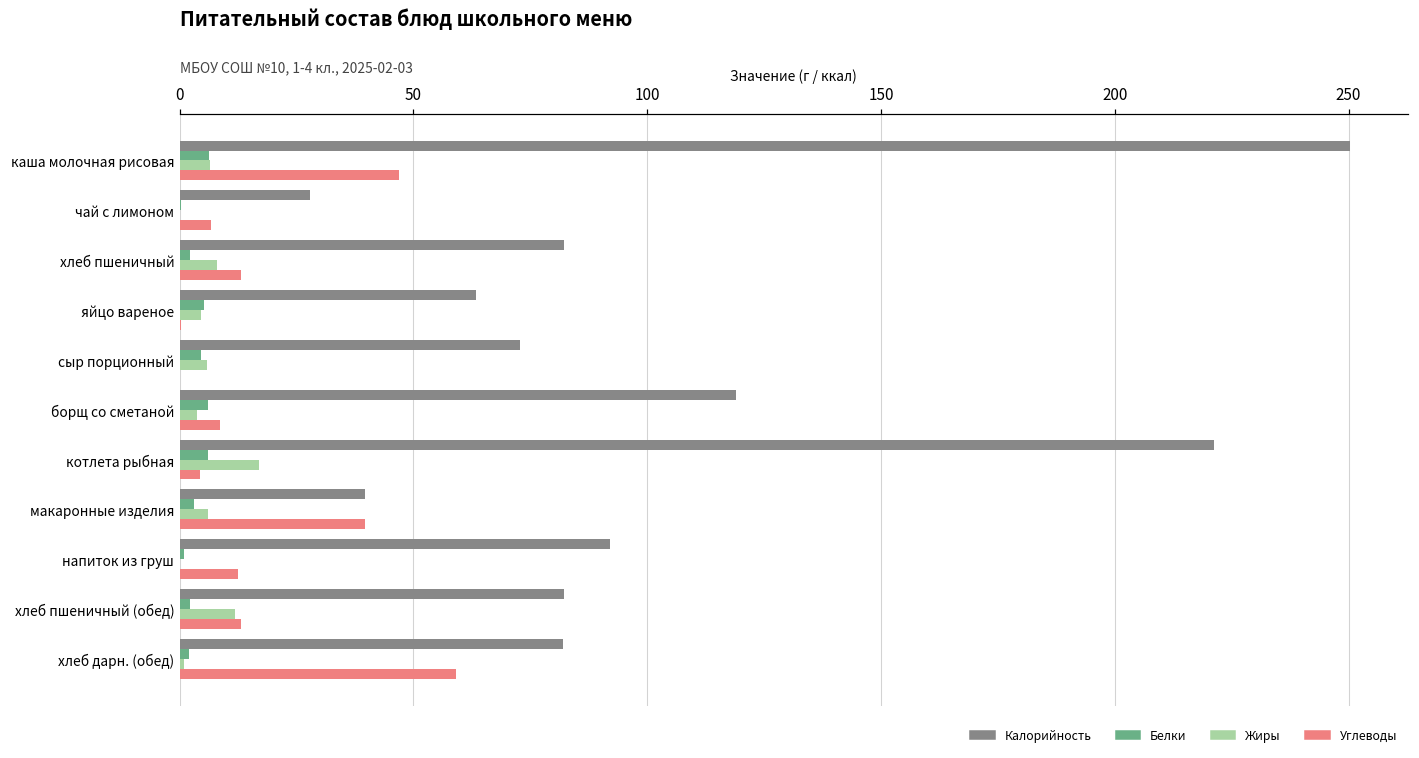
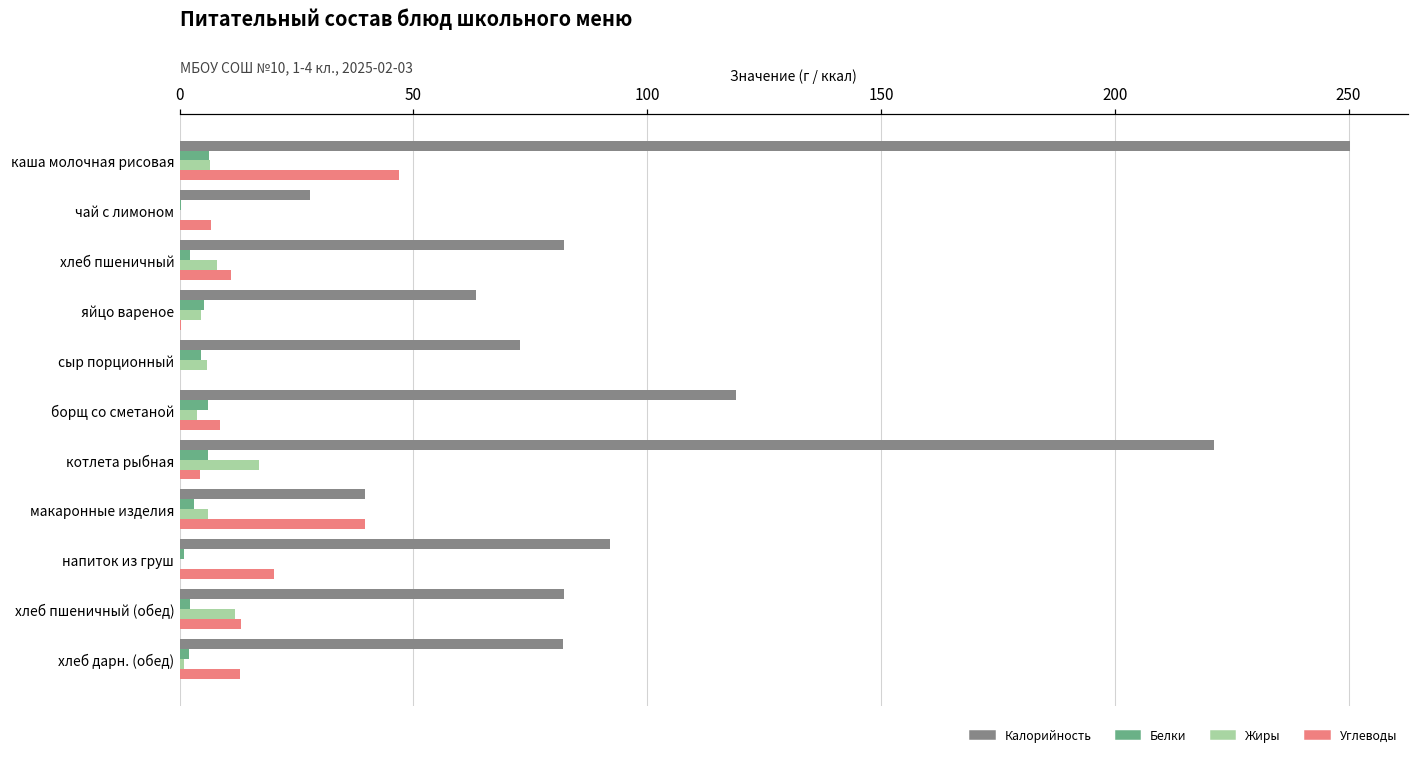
  {
    "Жиры": {
      "каша молочная рисовая": 7,
      "чай с лимоном": 0,
      "хлеб пшеничный": 8,
      "яйцо вареное": 5,
      "сыр порционный": 6,
      "борщ со сметаной": 4,
      "котлета рыбная": 17,
      "макаронные изделия": 6,
      "хлеб пшеничный (обед)": 12,
      "хлеб дарн. (обед)": 1
    },
    "Углеводы": {
      "каша молочная рисовая": 47,
      "чай с лимоном": 7,
-     "хлеб пшеничный": 13,
+     "хлеб пшеничный": 11,
      "сыр порционный": 0,
      "борщ со сметаной": 9,
      "котлета рыбная": 4,
      "макаронные изделия": 40,
-     "напиток из груш": 13,
+     "напиток из груш": 20,
      "хлеб пшеничный (обед)": 13,
-     "хлеб дарн. (обед)": 59
+     "хлеб дарн. (обед)": 13
    }
  }
